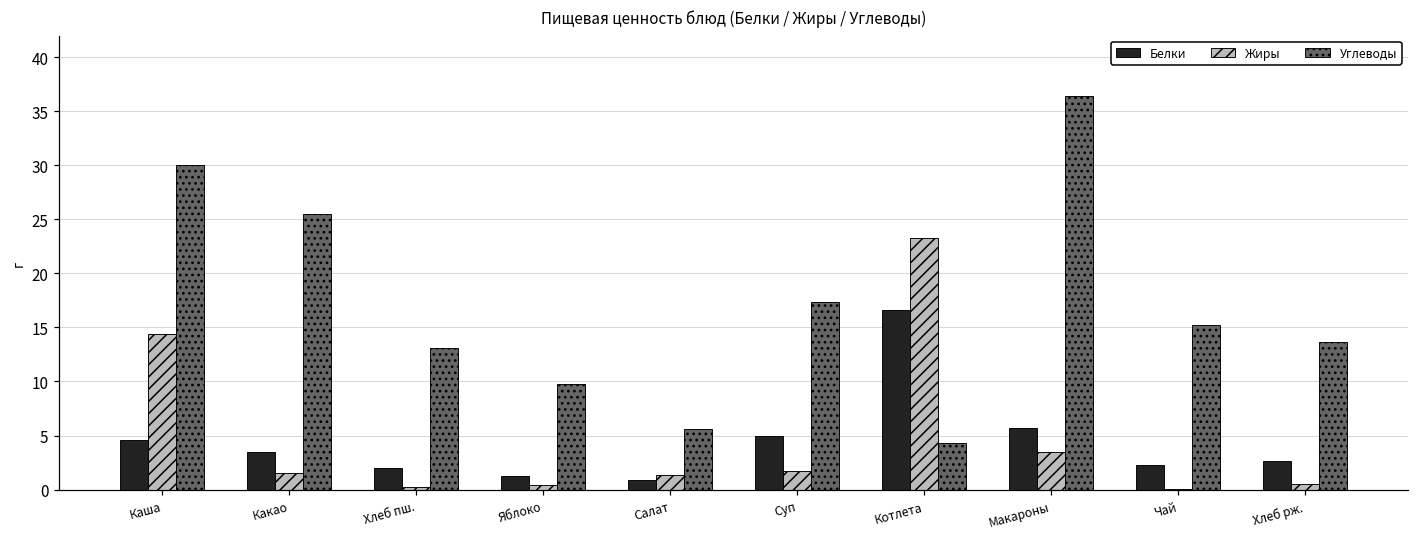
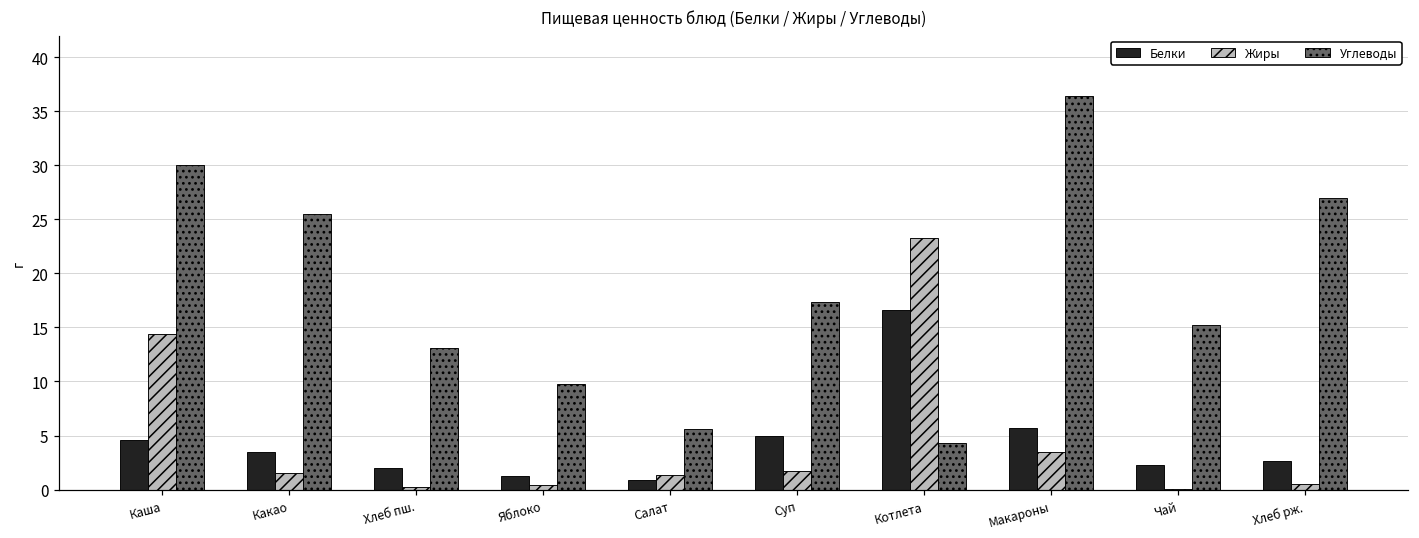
  {
    "Белки": {
      "Каша": 5,
      "Какао": 4,
      "Хлеб пш.": 2,
      "Яблоко": 1,
      "Салат": 1,
      "Суп": 5,
      "Котлета": 17,
      "Макароны": 6,
      "Чай": 2,
      "Хлеб рж.": 3
    },
    "Жиры": {
      "Каша": 14,
      "Какао": 2,
      "Яблоко": 0,
      "Салат": 1,
      "Суп": 2,
      "Котлета": 23,
      "Макароны": 3,
      "Хлеб рж.": 0
    },
    "Углеводы": {
      "Каша": 30,
      "Какао": 26,
      "Хлеб пш.": 13,
      "Яблоко": 10,
      "Салат": 6,
      "Суп": 17,
      "Котлета": 4,
      "Макароны": 36,
      "Чай": 15,
-     "Хлеб рж.": 14
+     "Хлеб рж.": 27
    }
  }
